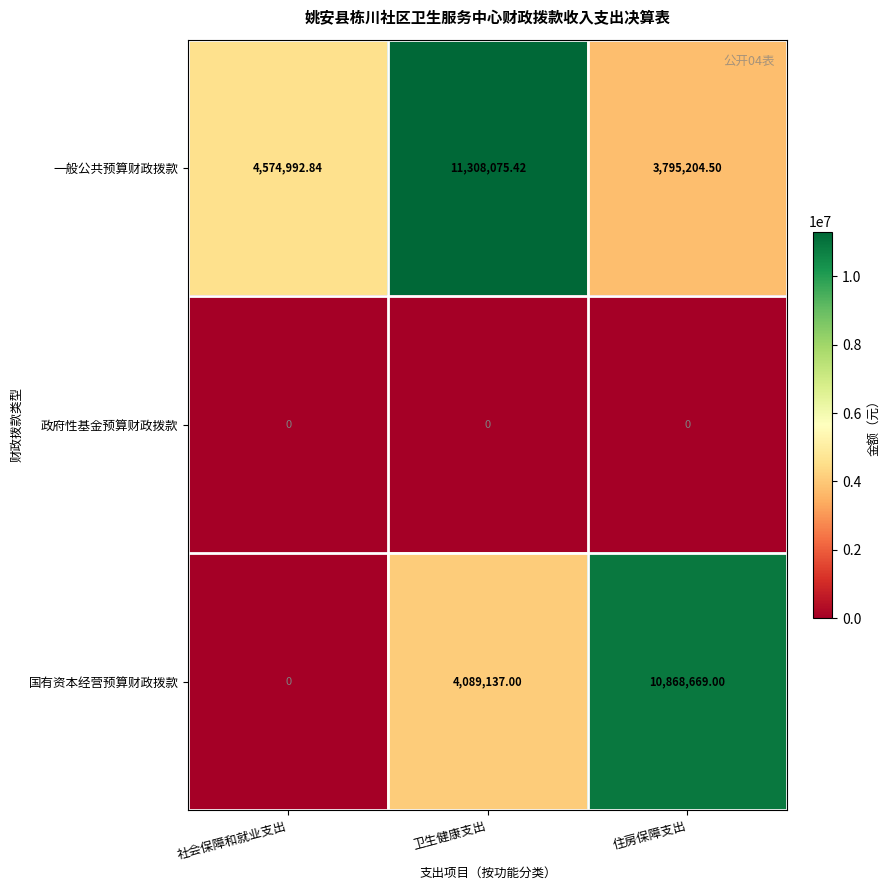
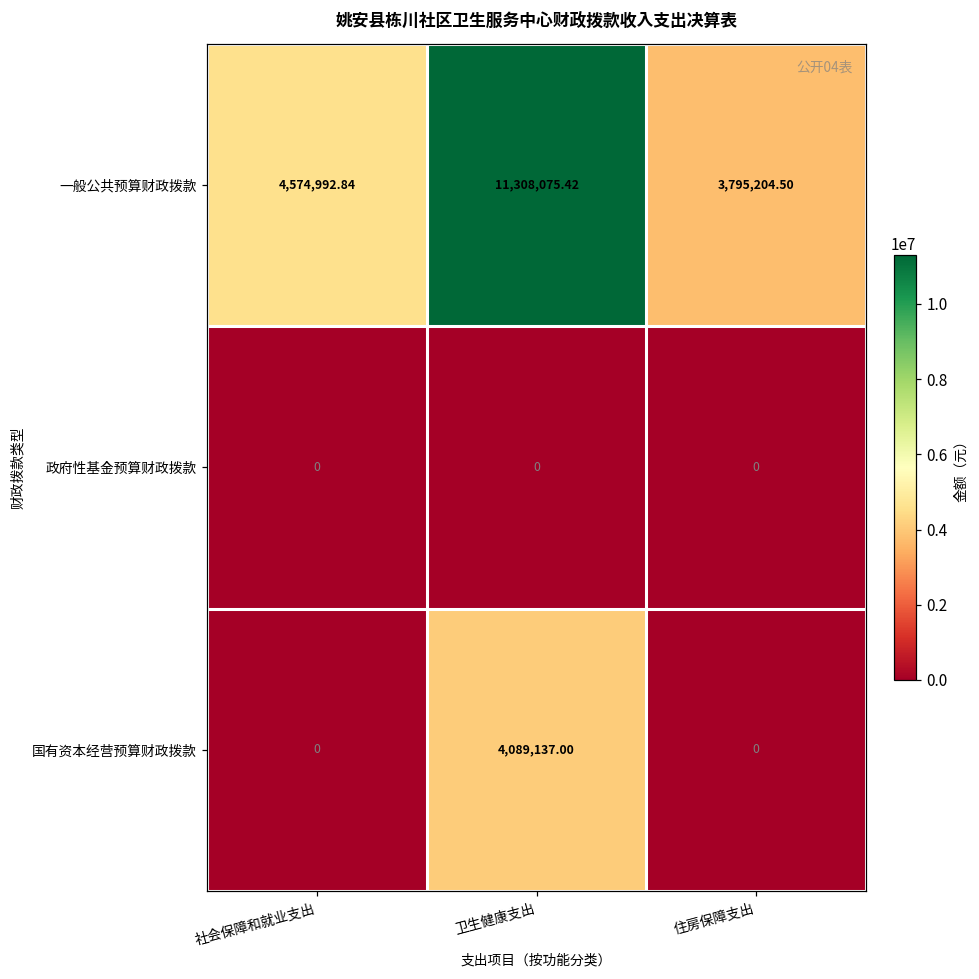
  {
    "一般公共预算财政拨款": {
      "社会保障和就业支出": "4,574,992.84",
      "卫生健康支出": "11,308,075.42"
    },
    "政府性基金预算财政拨款": {
      "社会保障和就业支出": "0",
      "卫生健康支出": "0",
      "住房保障支出": "0"
    },
    "国有资本经营预算财政拨款": {
      "社会保障和就业支出": "0",
      "卫生健康支出": "4,089,137.00",
-     "住房保障支出": "10,868,669.00"
+     "住房保障支出": "0"
    }
  }
